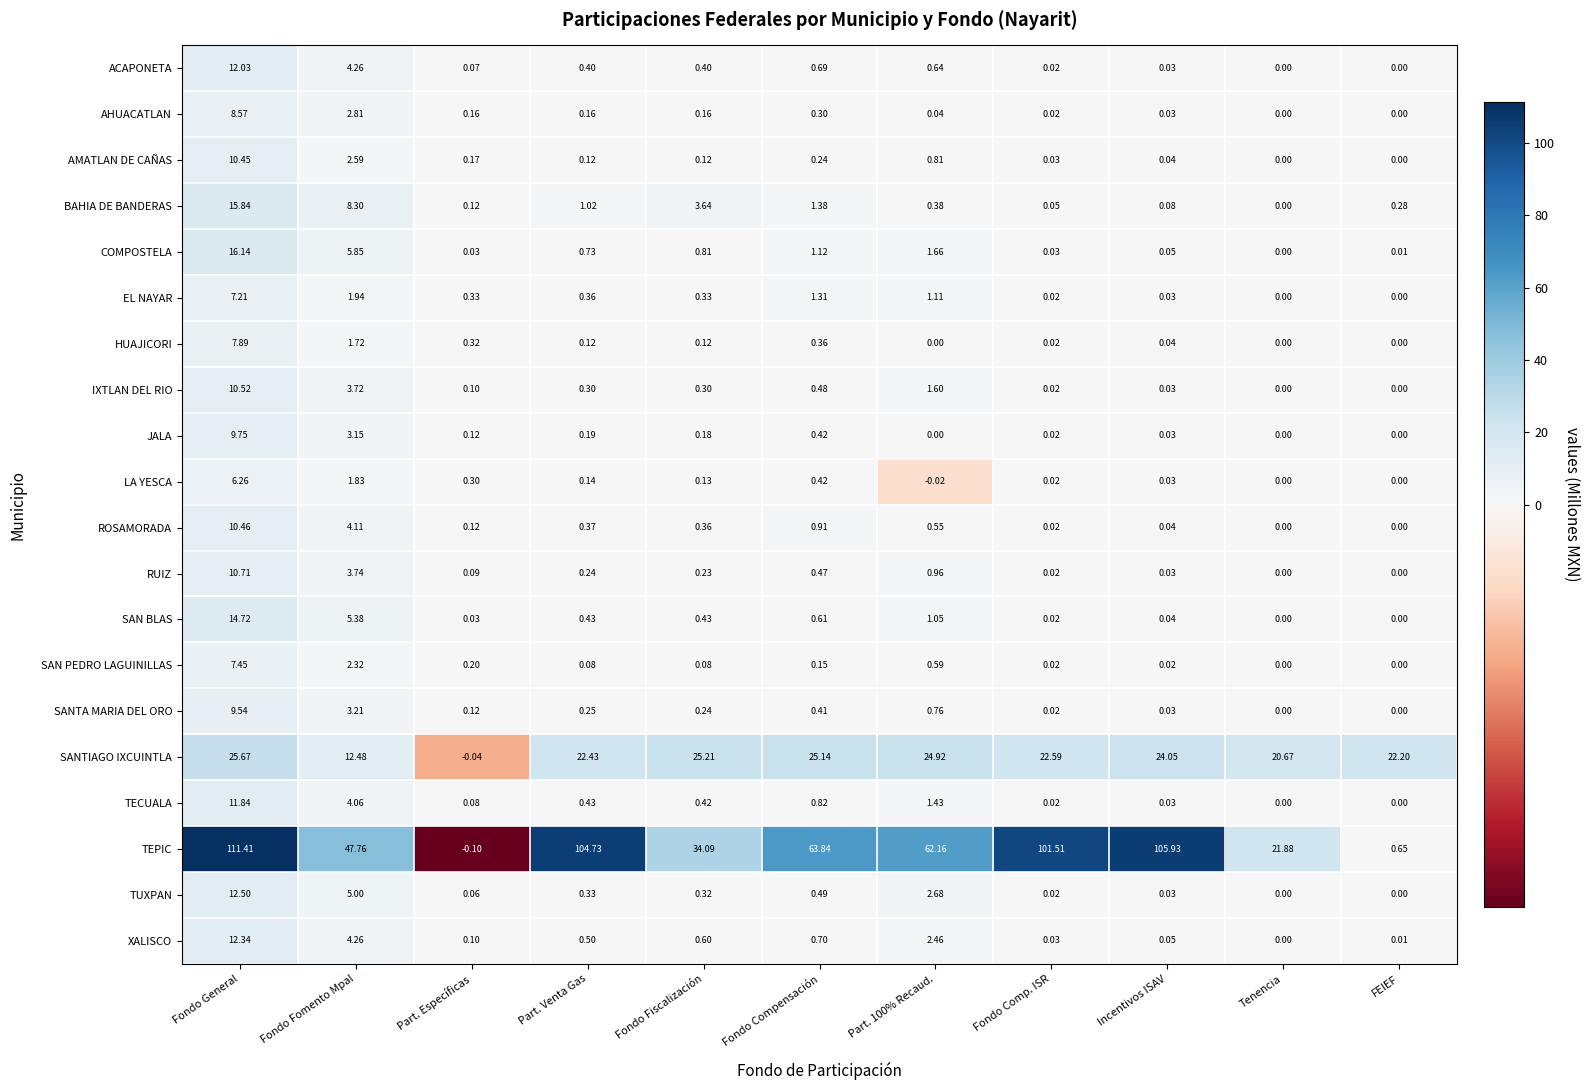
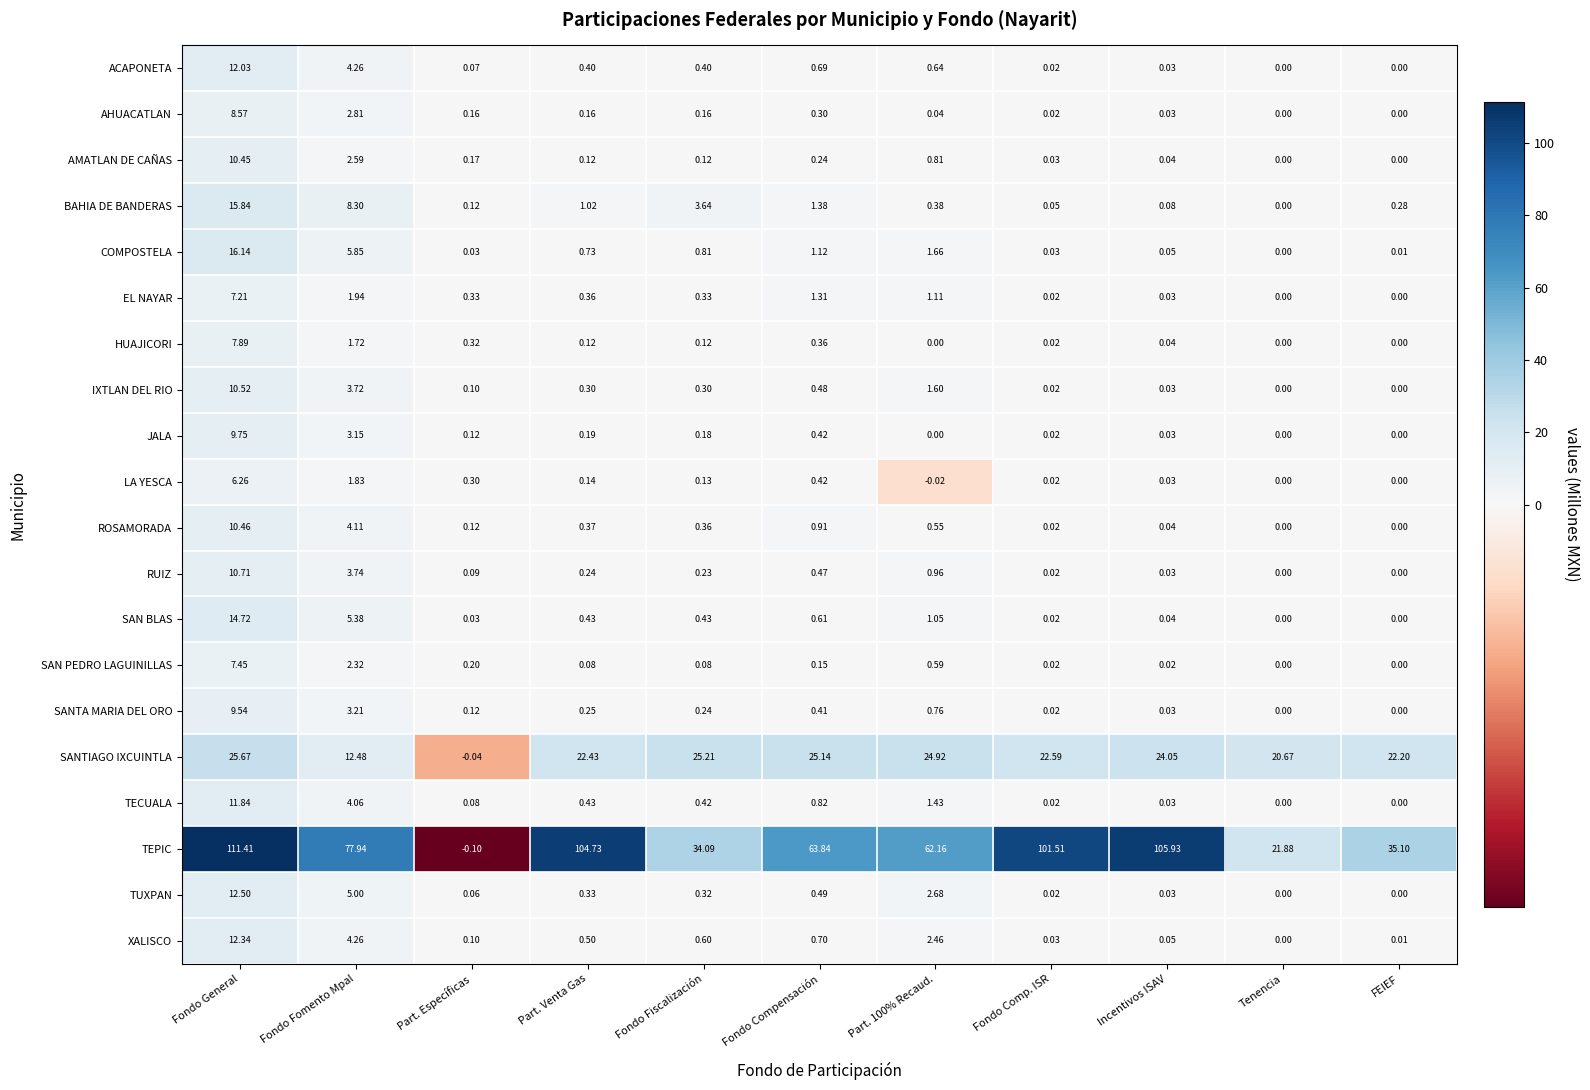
  {
    "TEPIC": {
      "Fondo General": 111.41,
-     "Fondo Fomento Mpal": 47.76,
+     "Fondo Fomento Mpal": 77.94,
      "Part. Específicas": -0.10,
      "Part. Venta Gas": 104.73,
      "Fondo Fiscalización": 34.09,
      "Fondo Compensación": 63.84,
      "Part. 100% Recaud.": 62.16,
      "Fondo Comp. ISR": 101.51,
      "Incentivos ISAV": 105.93,
      "Tenencia": 21.88,
-     "FEIEF": 0.65
+     "FEIEF": 35.10
    }
  }
